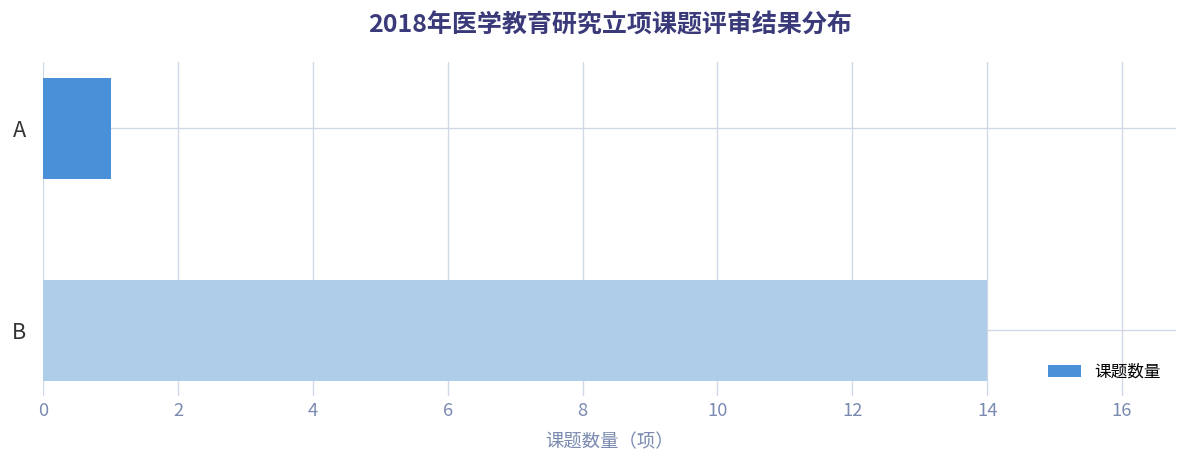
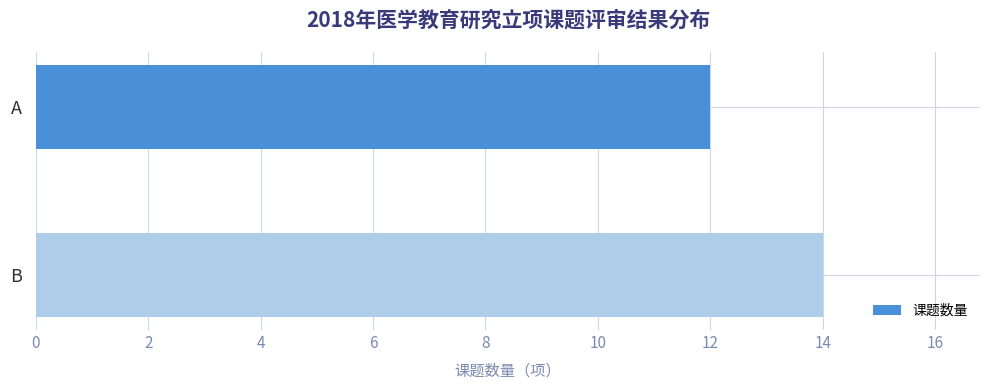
  {
-   "A": 1,
+   "A": 12,
    "B": 14
  }
